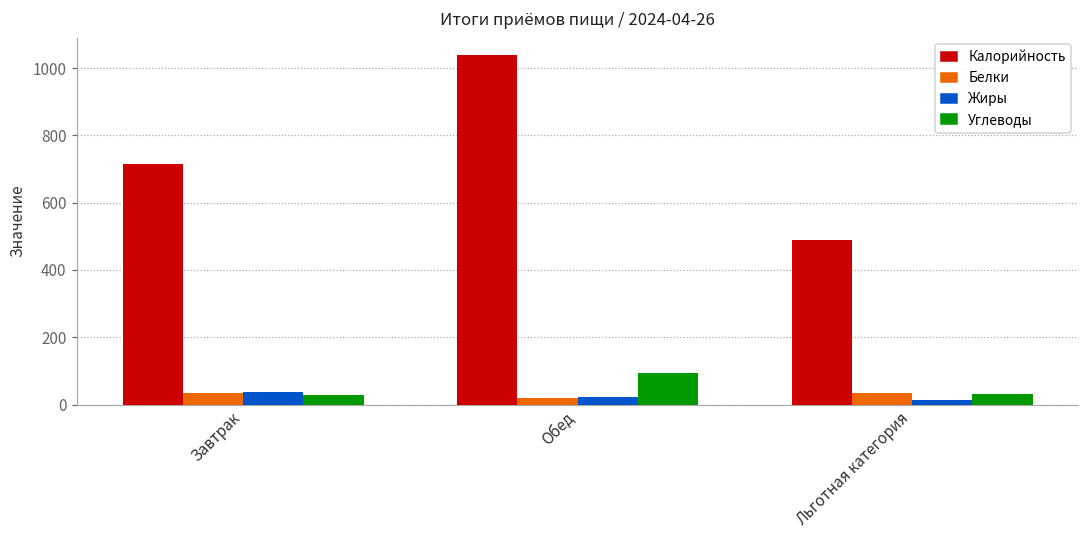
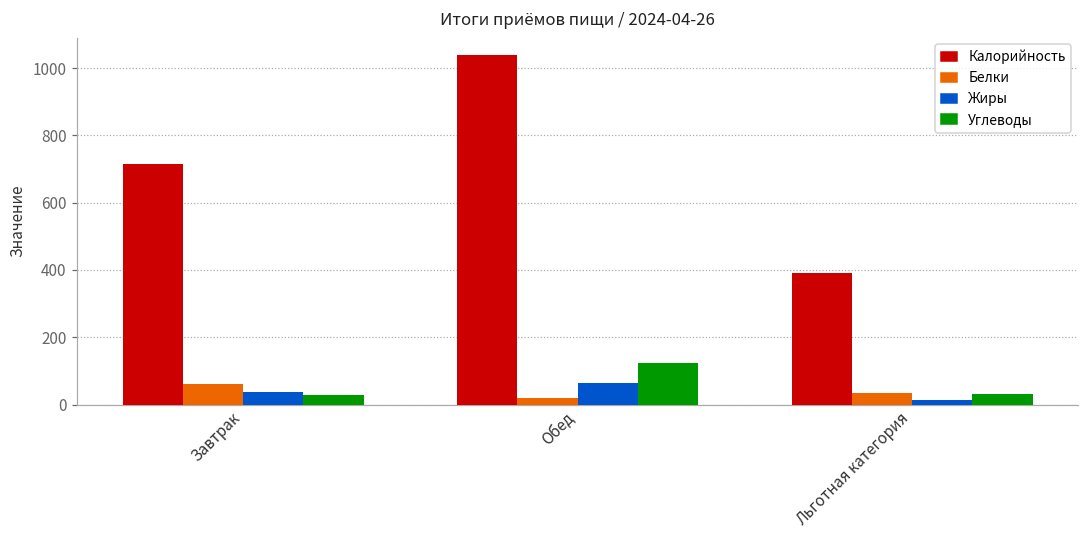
  {
    "Калорийность": {
      "Завтрак": 710,
      "Обед": 1040,
-     "Льготная категория": 490
+     "Льготная категория": 390
    },
    "Белки": {
-     "Завтрак": 30,
+     "Завтрак": 60,
      "Обед": 20,
      "Льготная категория": 40
    },
    "Жиры": {
      "Завтрак": 40,
-     "Обед": 20,
+     "Обед": 60,
      "Льготная категория": 10
    },
    "Углеводы": {
      "Завтрак": 30,
-     "Обед": 100,
+     "Обед": 120,
      "Льготная категория": 30
    }
  }
